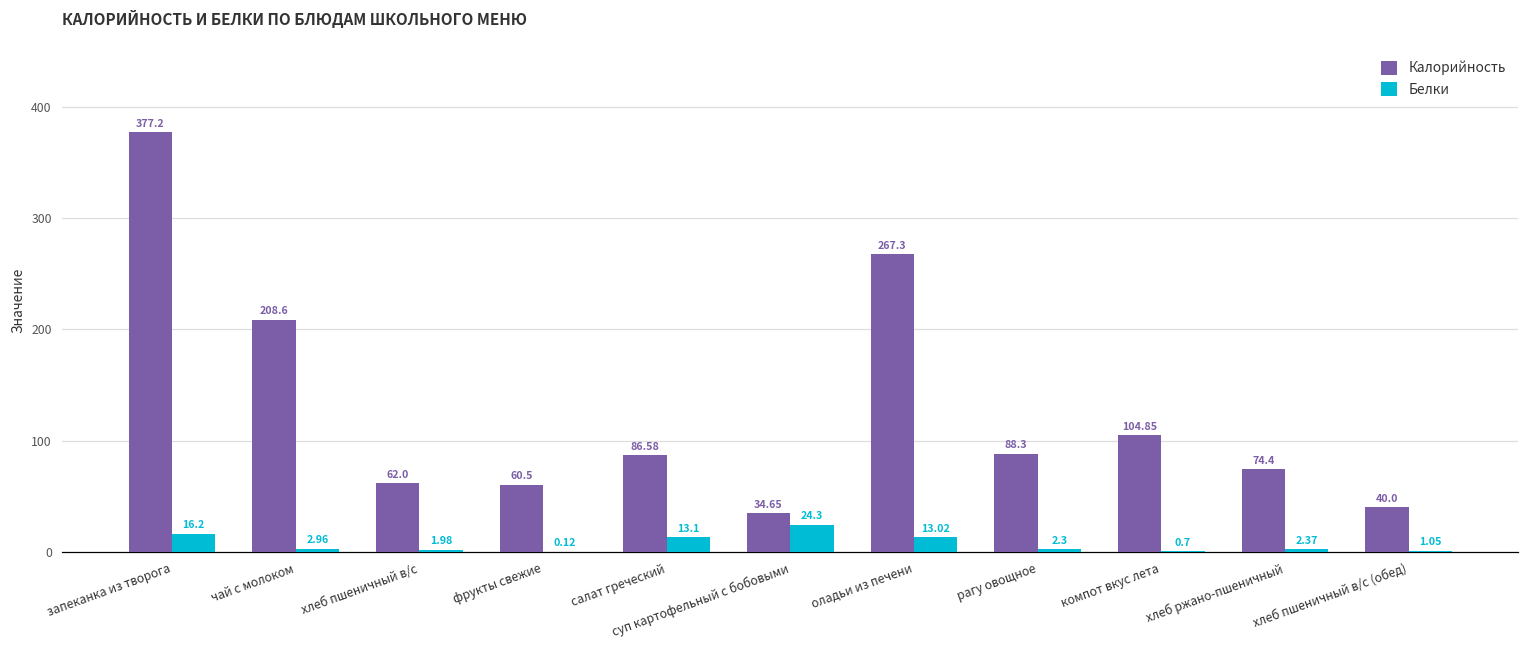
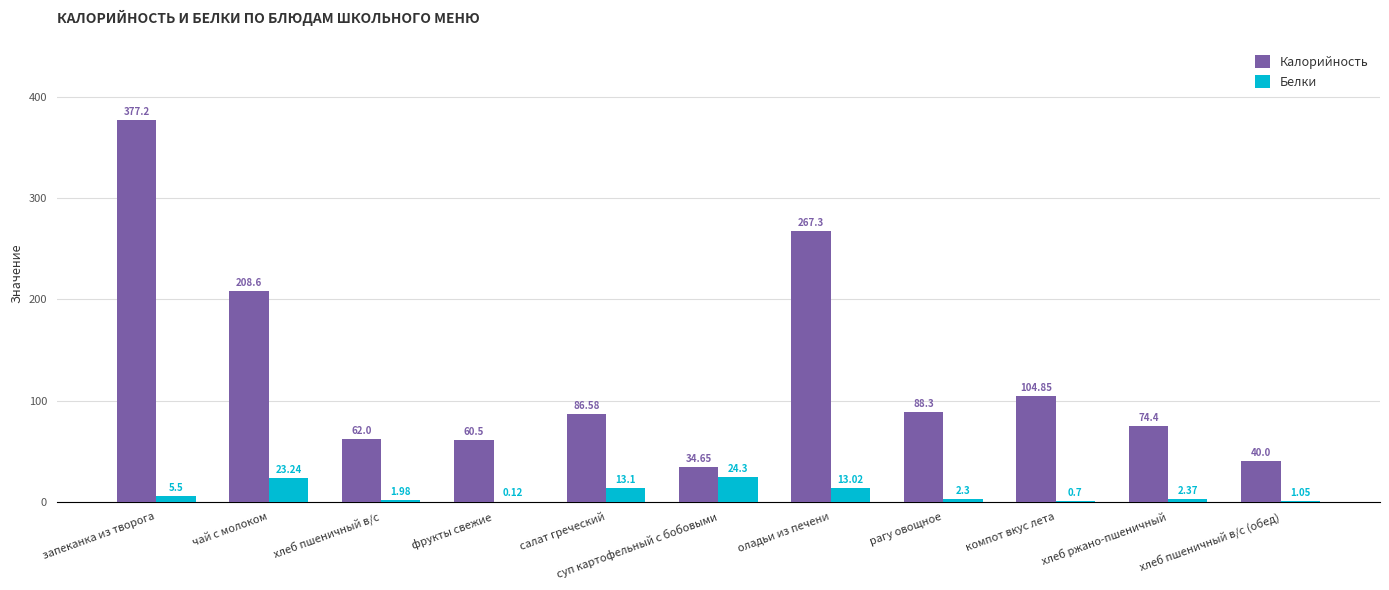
  {
    "Калорийность": {
      "запеканка из творога": 377.2,
      "чай с молоком": 208.6,
      "хлеб пшеничный в/с": 62.0,
      "фрукты свежие": 60.5,
      "салат греческий": 86.58,
      "суп картофельный с бобовыми": 34.65,
      "оладьи из печени": 267.3,
      "рагу овощное": 88.3,
      "компот вкус лета": 104.85,
      "хлеб ржано-пшеничный": 74.4,
      "хлеб пшеничный в/с (обед)": 40.0
    },
    "Белки": {
-     "запеканка из творога": 16.2,
-     "чай с молоком": 2.96,
+     "запеканка из творога": 5.5,
+     "чай с молоком": 23.24,
      "хлеб пшеничный в/с": 1.98,
      "фрукты свежие": 0.12,
      "салат греческий": 13.1,
      "суп картофельный с бобовыми": 24.3,
      "оладьи из печени": 13.02,
      "рагу овощное": 2.3,
      "компот вкус лета": 0.7,
      "хлеб ржано-пшеничный": 2.37,
      "хлеб пшеничный в/с (обед)": 1.05
    }
  }
